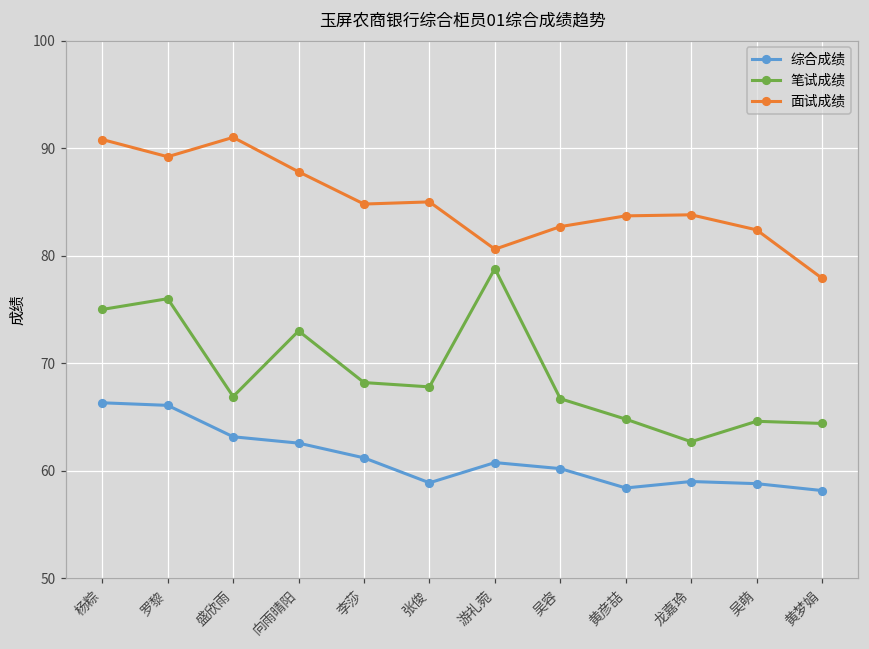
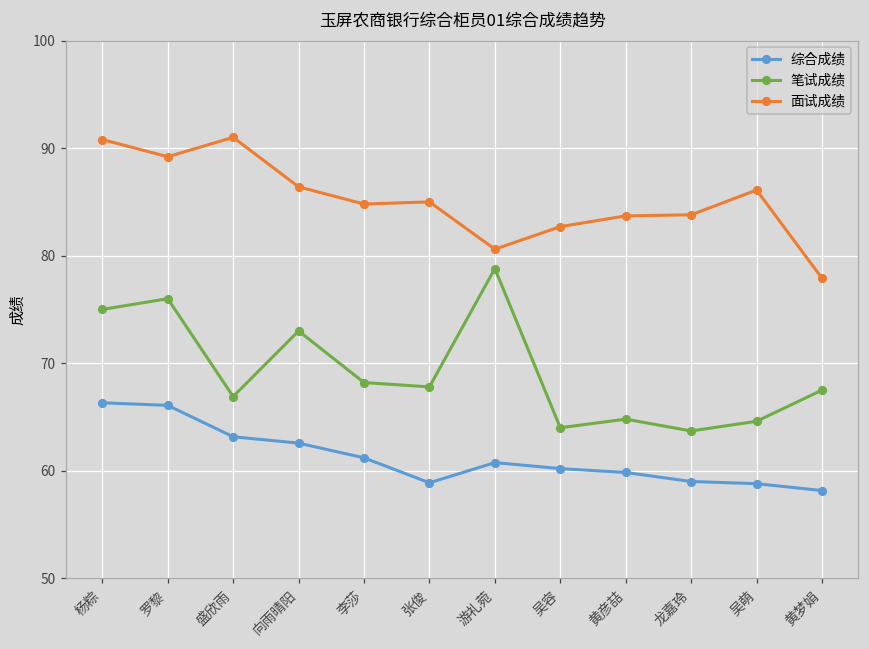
  {
    "综合成绩": {
      "杨粽": 66,
      "罗黎": 66,
      "盛欣雨": 63,
      "向雨晴阳": 63,
      "李莎": 61,
      "张俊": 59,
      "游礼菀": 61,
      "吴容": 60,
-     "黄彦喆": 58,
+     "黄彦喆": 60,
      "龙嘉玲": 59,
      "吴萌": 59,
      "黄梦娟": 58
    },
    "笔试成绩": {
      "杨粽": 75,
      "罗黎": 76,
      "盛欣雨": 67,
      "向雨晴阳": 73,
      "李莎": 68,
      "张俊": 68,
      "游礼菀": 79,
-     "吴容": 67,
+     "吴容": 64,
      "黄彦喆": 65,
-     "龙嘉玲": 63,
+     "龙嘉玲": 64,
      "吴萌": 65,
-     "黄梦娟": 64
+     "黄梦娟": 68
    },
    "面试成绩": {
      "杨粽": 91,
      "罗黎": 89,
      "盛欣雨": 91,
-     "向雨晴阳": 88,
+     "向雨晴阳": 86,
      "李莎": 85,
      "张俊": 85,
      "游礼菀": 81,
      "吴容": 83,
      "黄彦喆": 84,
      "龙嘉玲": 84,
-     "吴萌": 82,
+     "吴萌": 86,
      "黄梦娟": 78
    }
  }
